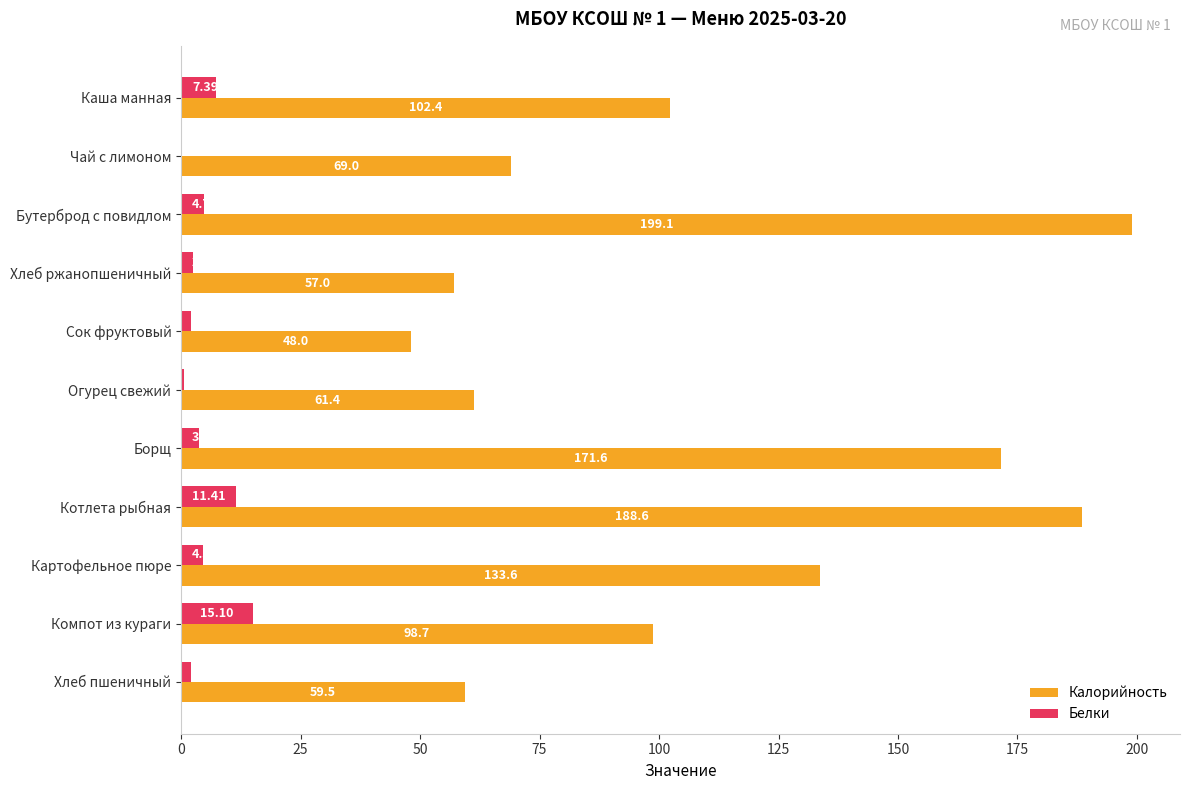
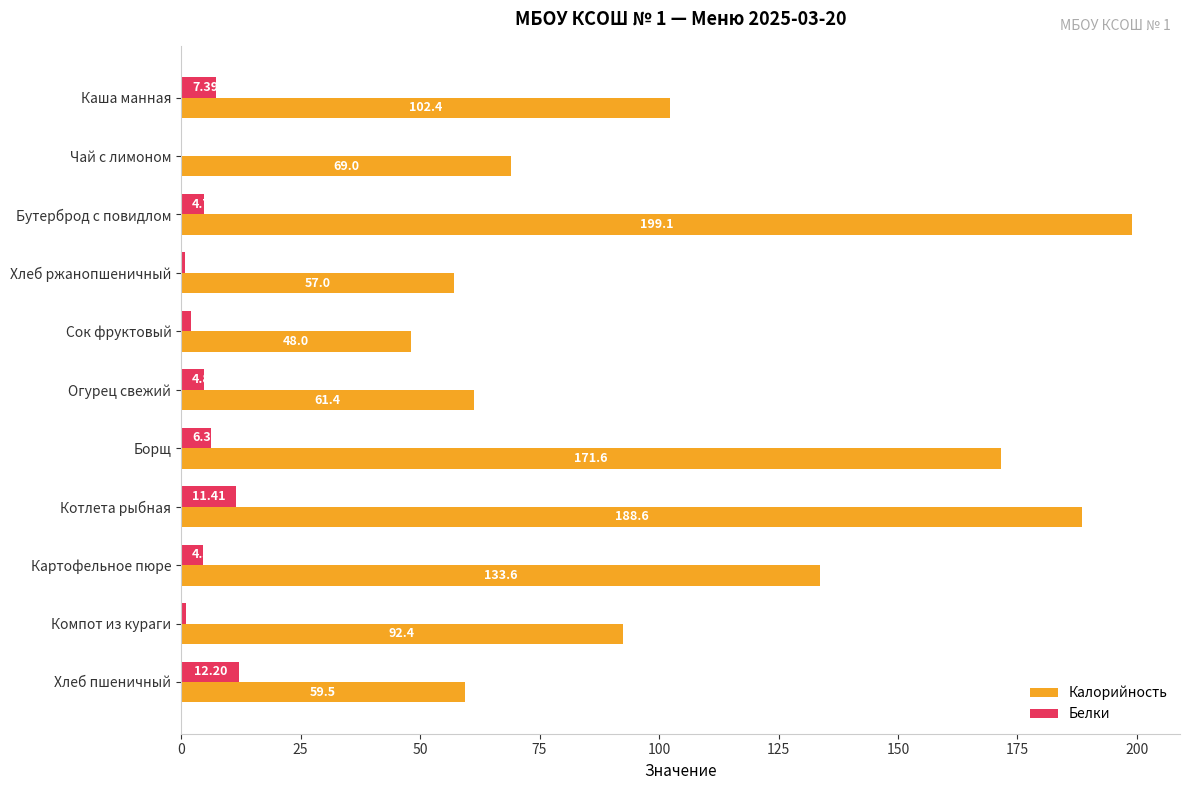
  {
    "Калорийность": {
      "Каша манная": 102.4,
      "Чай с лимоном": 69.0,
      "Бутерброд с повидлом": 199.1,
      "Хлеб ржанопшеничный": 57.0,
      "Сок фруктовый": 48.0,
      "Огурец свежий": 61.4,
      "Борщ": 171.6,
      "Котлета рыбная": 188.6,
      "Картофельное пюре": 133.6,
-     "Компот из кураги": 98.7,
+     "Компот из кураги": 92.4,
      "Хлеб пшеничный": 59.5
    },
    "Белки": {
      "Бутерброд с повидлом": 5,
-     "Хлеб ржанопшеничный": 3,
+     "Хлеб ржанопшеничный": 1,
      "Сок фруктовый": 2,
-     "Огурец свежий": 1,
-     "Борщ": 4,
+     "Огурец свежий": 5,
+     "Борщ": 6,
      "Картофельное пюре": 5,
-     "Компот из кураги": 15,
-     "Хлеб пшеничный": 2
+     "Компот из кураги": 1,
+     "Хлеб пшеничный": 12
    }
  }
